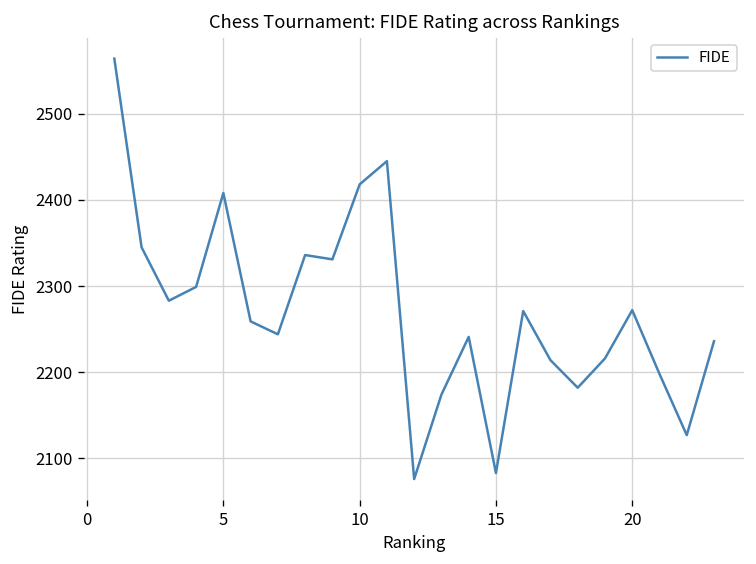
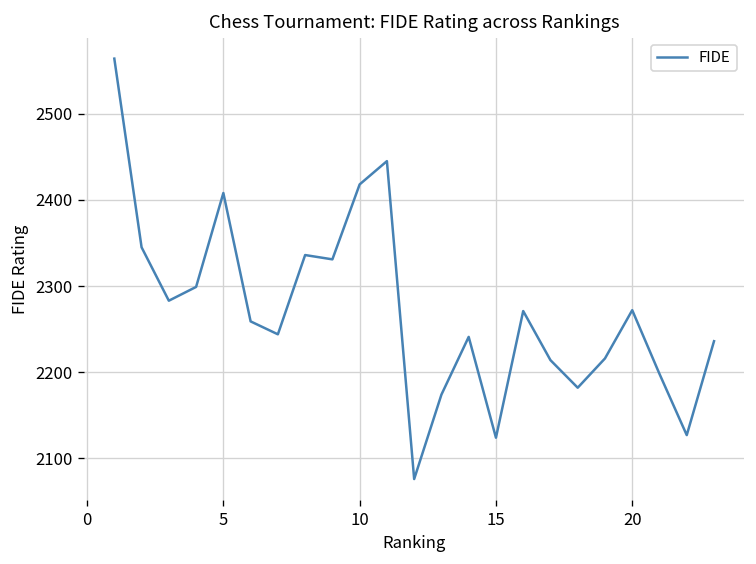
  {
    "5": 2410,
    "10": 2420,
-   "15": 2080,
+   "15": 2120,
    "20": 2270
  }
